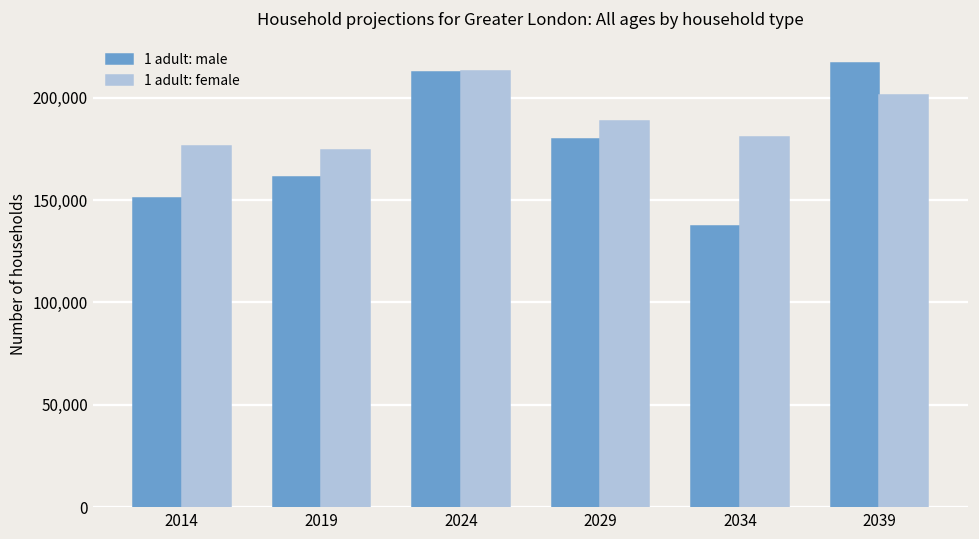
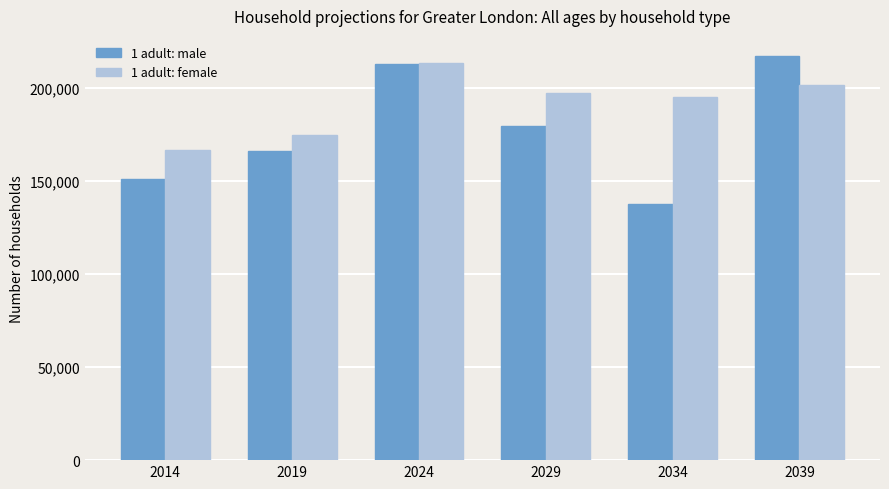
  {
    "1 adult: male": {
      "2014": "151,000",
-     "2019": "161,000",
+     "2019": "166,000",
      "2024": "212,000",
      "2029": "180,000",
      "2034": "137,000",
      "2039": "217,000"
    },
    "1 adult: female": {
-     "2014": "176,000",
+     "2014": "167,000",
      "2019": "174,000",
      "2024": "213,000",
-     "2029": "189,000",
-     "2034": "181,000",
+     "2029": "197,000",
+     "2034": "195,000",
      "2039": "201,000"
    }
  }
